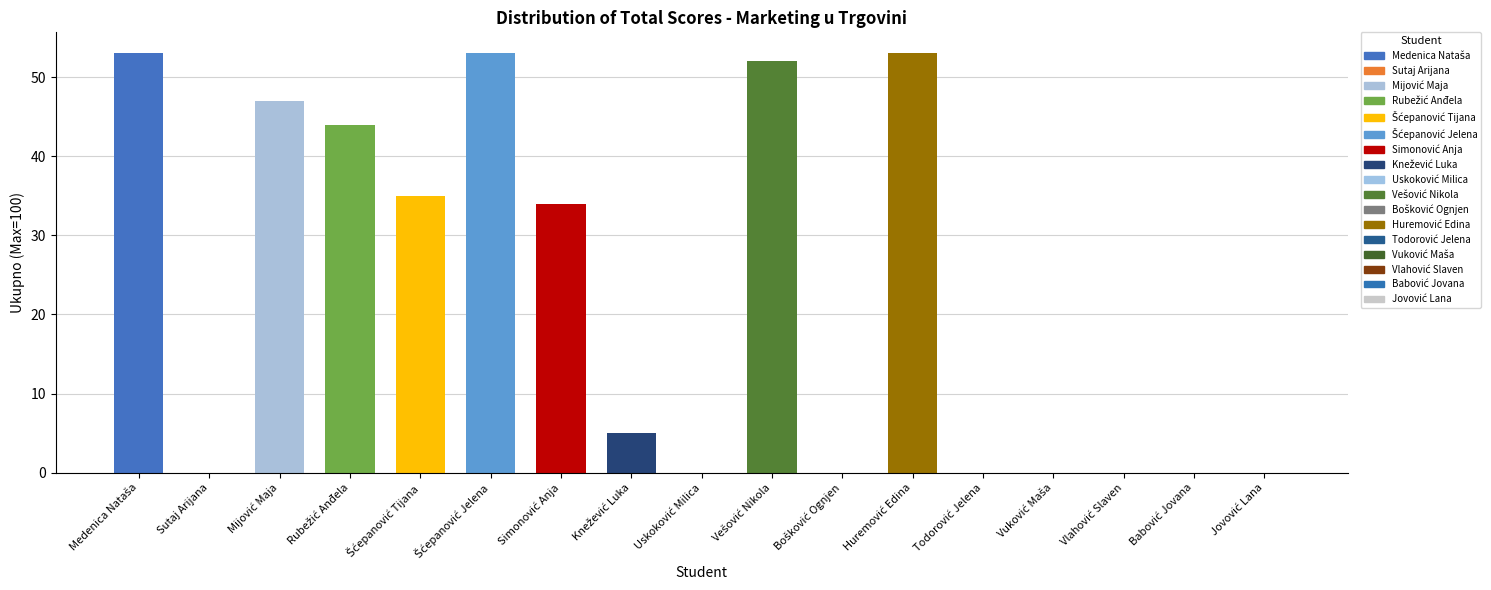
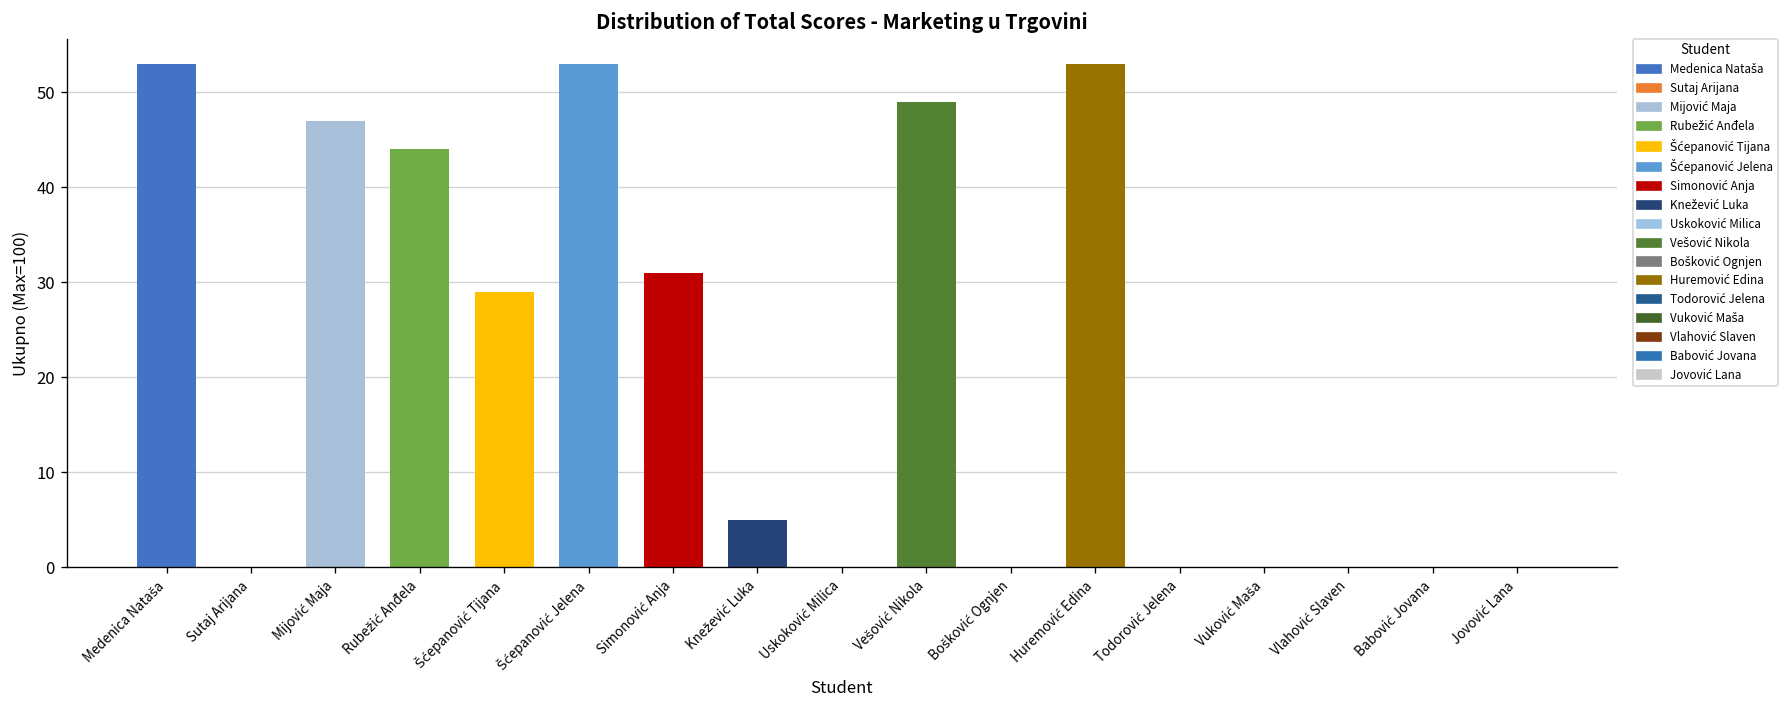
  {
    "Medenica Nataša": 53,
    "Sutaj Arijana": 0,
    "Mijović Maja": 47,
    "Rubežić Anđela": 44,
-   "Šćepanović Tijana": 35,
+   "Šćepanović Tijana": 29,
    "Šćepanović Jelena": 53,
-   "Simonović Anja": 34,
+   "Simonović Anja": 31,
    "Knežević Luka": 5,
    "Uskoković Milica": 0,
-   "Vešović Nikola": 52,
+   "Vešović Nikola": 49,
    "Bošković Ognjen": 0,
    "Huremović Edina": 53,
    "Todorović Jelena": 0,
    "Vuković Maša": 0,
    "Vlahović Slaven": 0,
    "Babović Jovana": 0,
    "Jovović Lana": 0
  }
